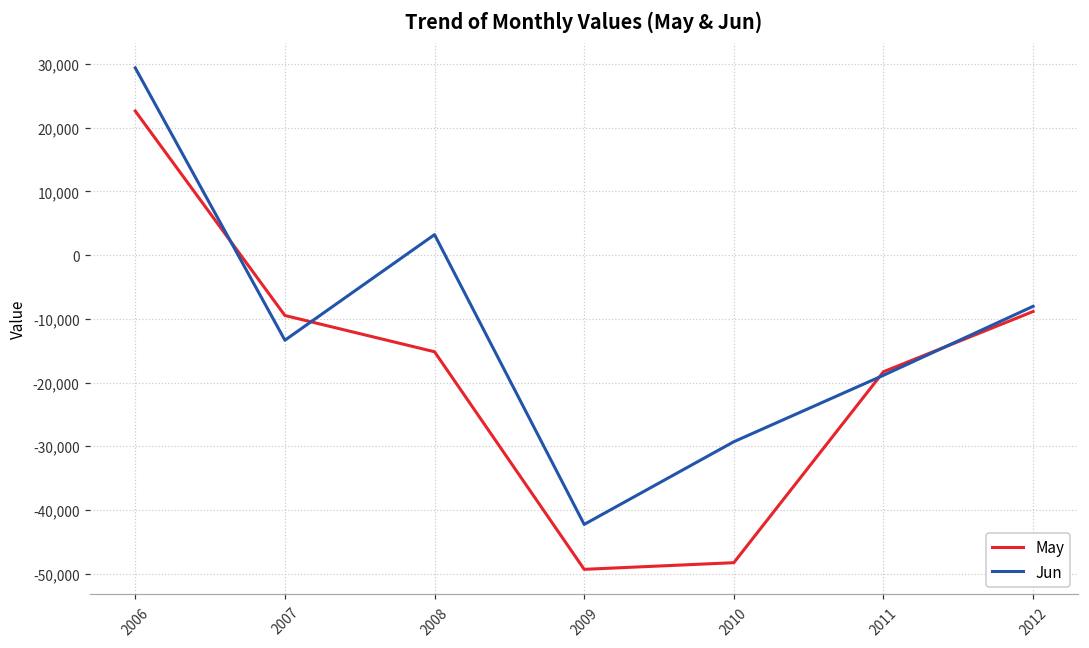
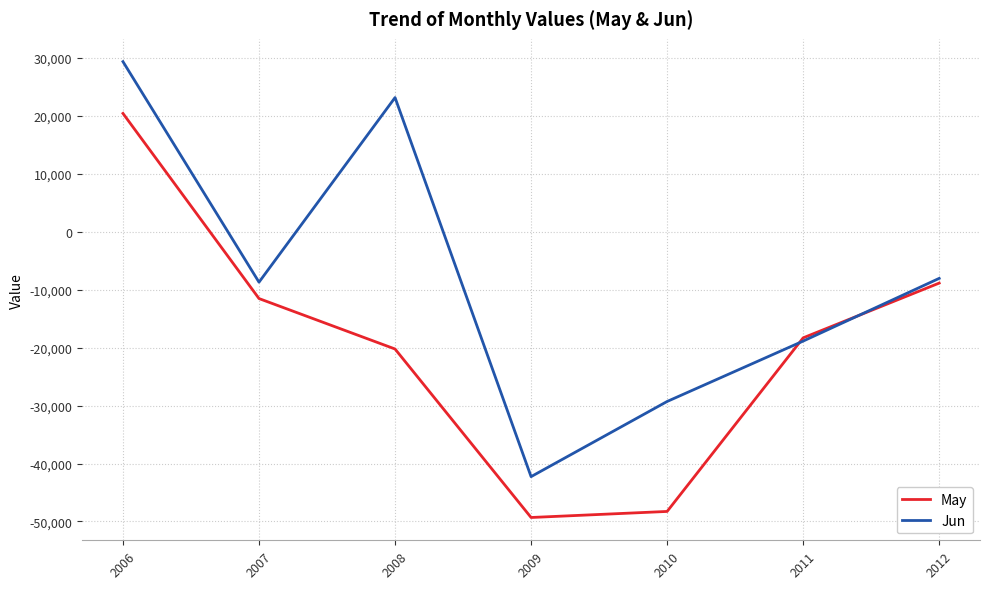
  {
    "May": {
-     "2006": "23,000",
-     "2007": "-9,000",
-     "2008": "-15,000",
+     "2006": "20,000",
+     "2007": "-12,000",
+     "2008": "-20,000",
      "2009": "-49,000",
      "2010": "-48,000",
      "2011": "-18,000",
      "2012": "-9,000"
    },
    "Jun": {
      "2006": "29,000",
-     "2007": "-13,000",
-     "2008": "3,000",
+     "2007": "-9,000",
+     "2008": "23,000",
      "2009": "-42,000",
      "2010": "-29,000",
      "2011": "-19,000",
      "2012": "-8,000"
    }
  }
